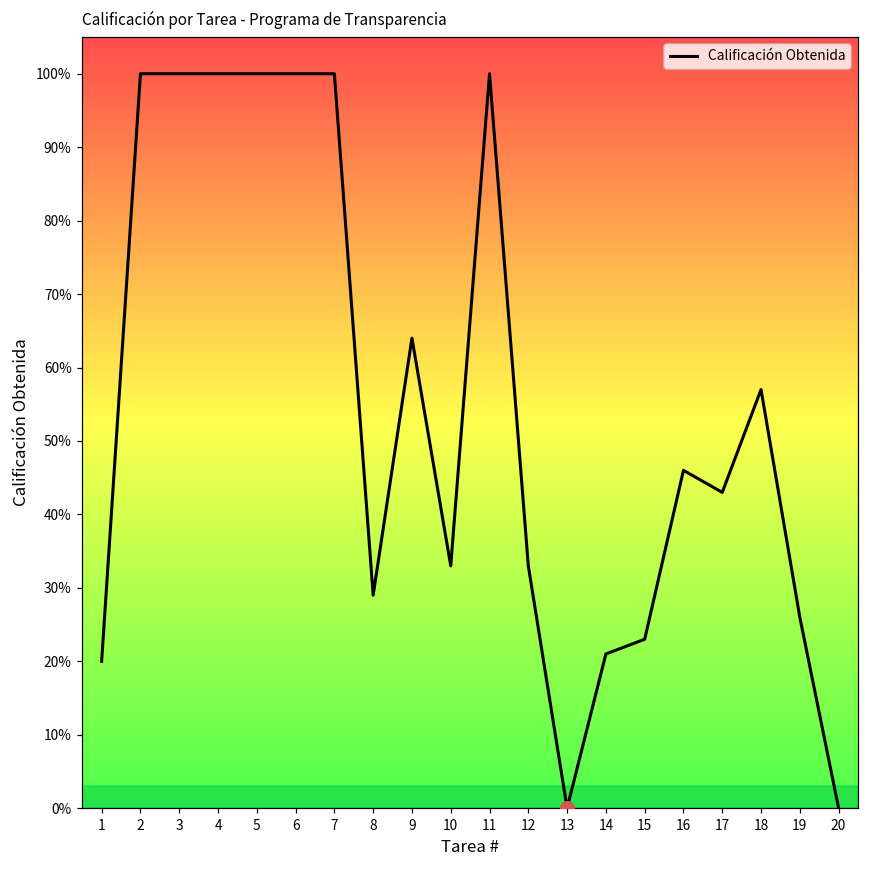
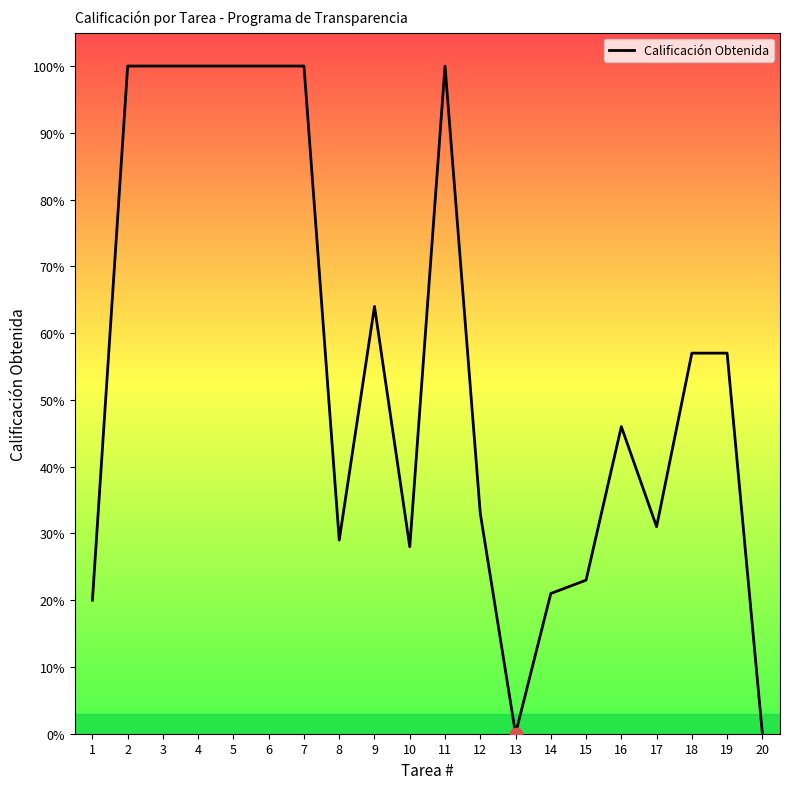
  {
    "Calificación Obtenida": {
      "1": "20%",
      "2": "100%",
      "3": "100%",
      "4": "100%",
      "5": "100%",
      "6": "100%",
      "7": "100%",
      "8": "29%",
      "9": "64%",
-     "10": "33%",
+     "10": "28%",
      "11": "100%",
      "12": "33%",
      "14": "21%",
      "15": "23%",
      "16": "46%",
-     "17": "43%",
+     "17": "31%",
      "18": "57%",
-     "19": "26%"
+     "19": "57%"
    }
  }
